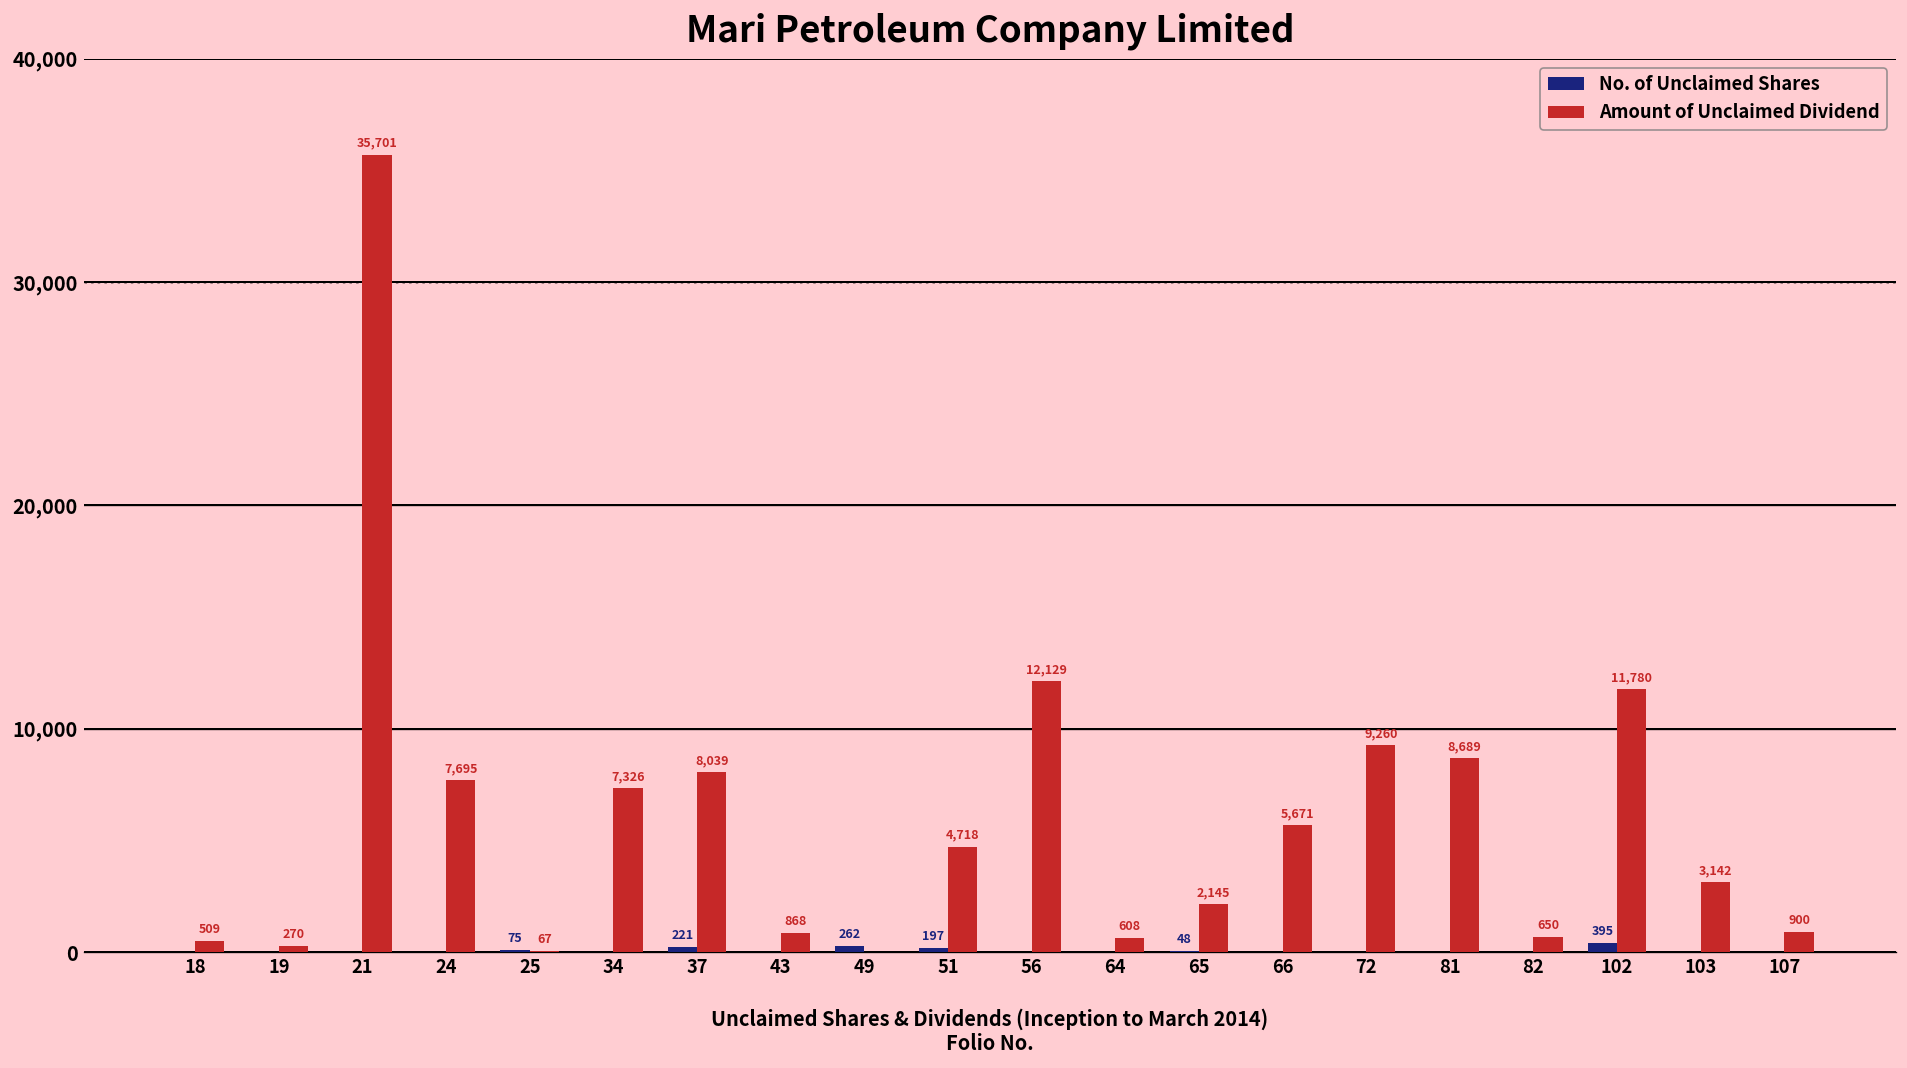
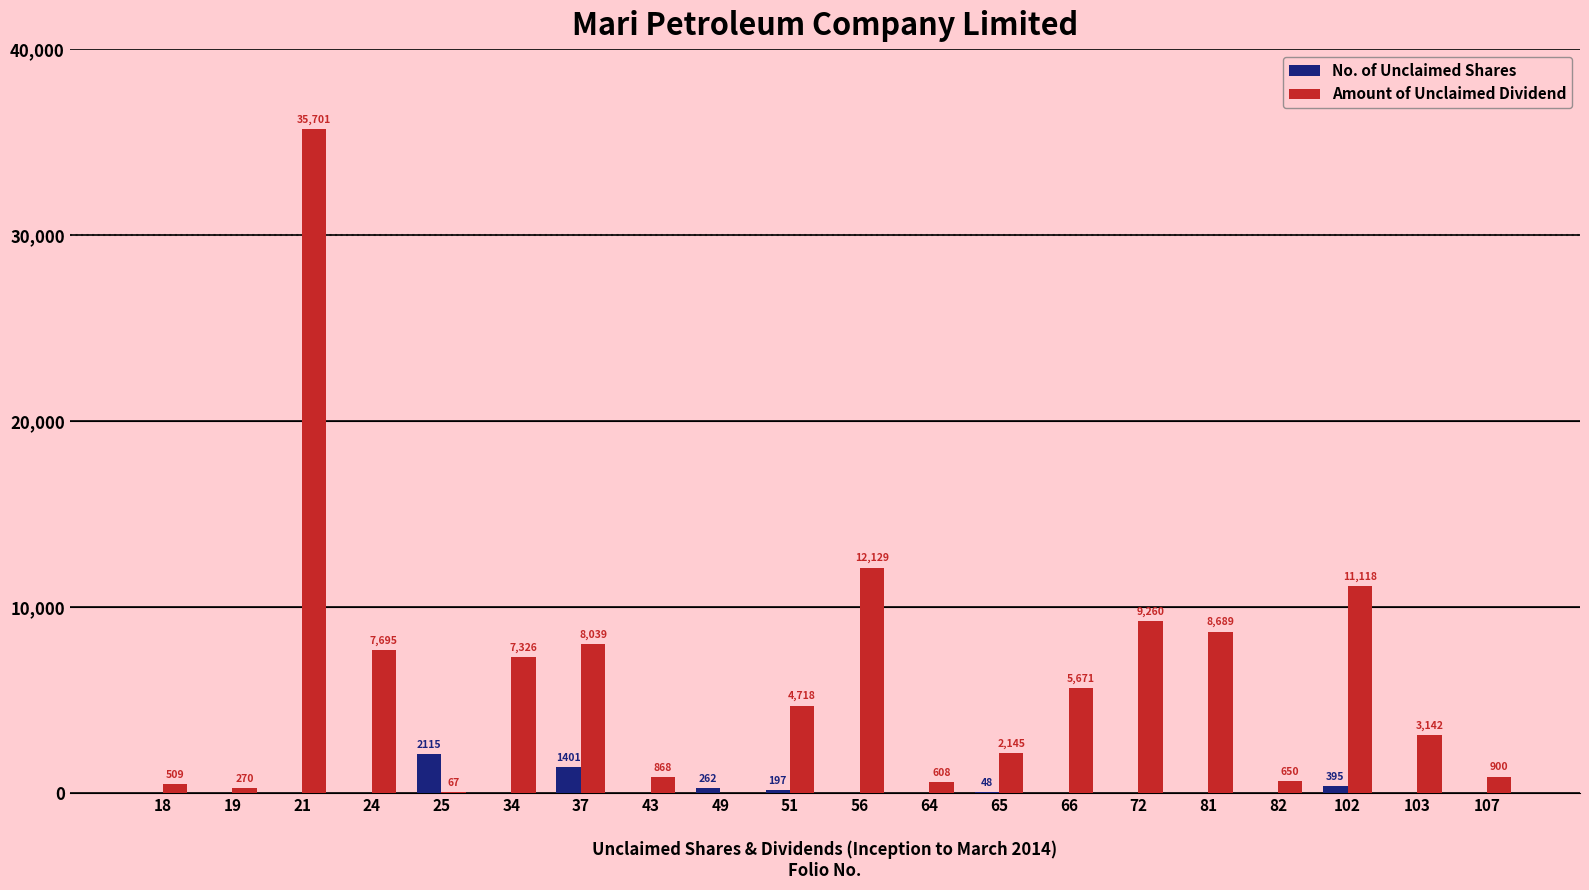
  {
    "No. of Unclaimed Shares": {
-     "25": "75",
-     "37": "221",
+     "25": "2115",
+     "37": "1401",
      "49": "262",
      "51": "197",
      "65": "48",
      "102": "395"
    },
    "Amount of Unclaimed Dividend": {
      "18": "509",
      "19": "270",
      "21": "35,701",
      "24": "7,695",
      "25": "67",
      "34": "7,326",
      "37": "8,039",
      "43": "868",
      "51": "4,718",
      "56": "12,129",
      "64": "608",
      "66": "5,671",
      "72": "9,260",
      "81": "8,689",
-     "102": "11,780",
+     "102": "11,118",
      "103": "3,142",
      "107": "900"
    }
  }
